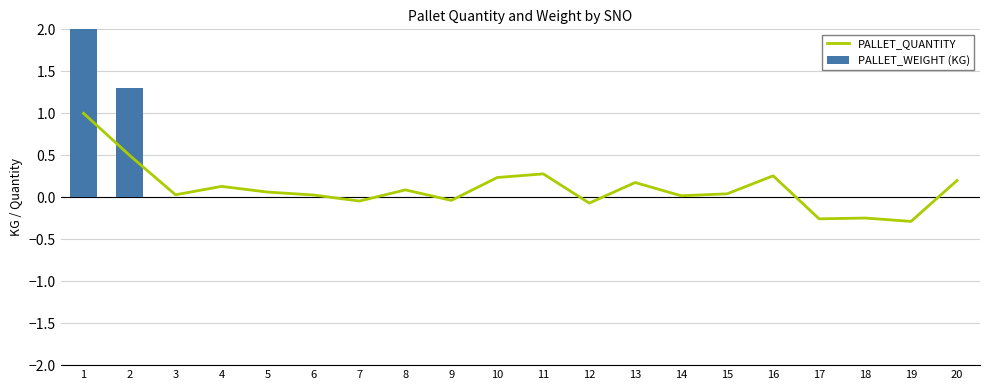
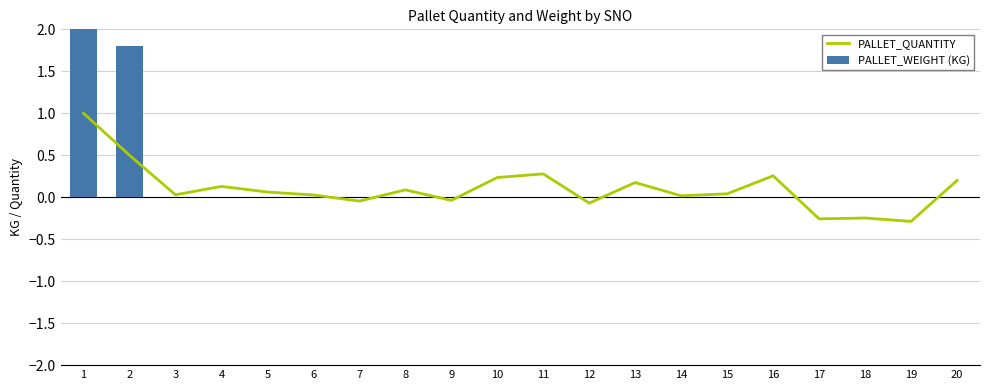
  {
    "PALLET_QUANTITY": {
      "1": 1.0,
      "2": 0.5,
      "3": 0.0,
      "4": 0.1,
      "5": 0.1,
      "6": 0.0,
      "7": 0.0,
      "8": 0.1,
      "9": 0.0,
      "10": 0.2,
      "11": 0.3,
      "12": -0.1,
      "13": 0.2,
      "14": 0.0,
      "15": 0.0,
      "16": 0.3,
      "17": -0.3,
      "18": -0.2,
      "19": -0.3,
      "20": 0.2
    },
    "PALLET_WEIGHT (KG)": {
      "1": 2.0,
-     "2": 1.3,
+     "2": 1.8,
      "3": 0.0,
      "4": 0.0,
      "5": 0.0,
      "6": 0.0,
      "7": 0.0,
      "8": 0.0,
      "9": 0.0,
      "10": 0.0,
      "11": 0.0,
      "12": 0.0,
      "13": 0.0,
      "14": 0.0,
      "15": 0.0,
      "16": 0.0,
      "17": 0.0,
      "18": 0.0,
      "19": 0.0,
      "20": 0.0
    }
  }
